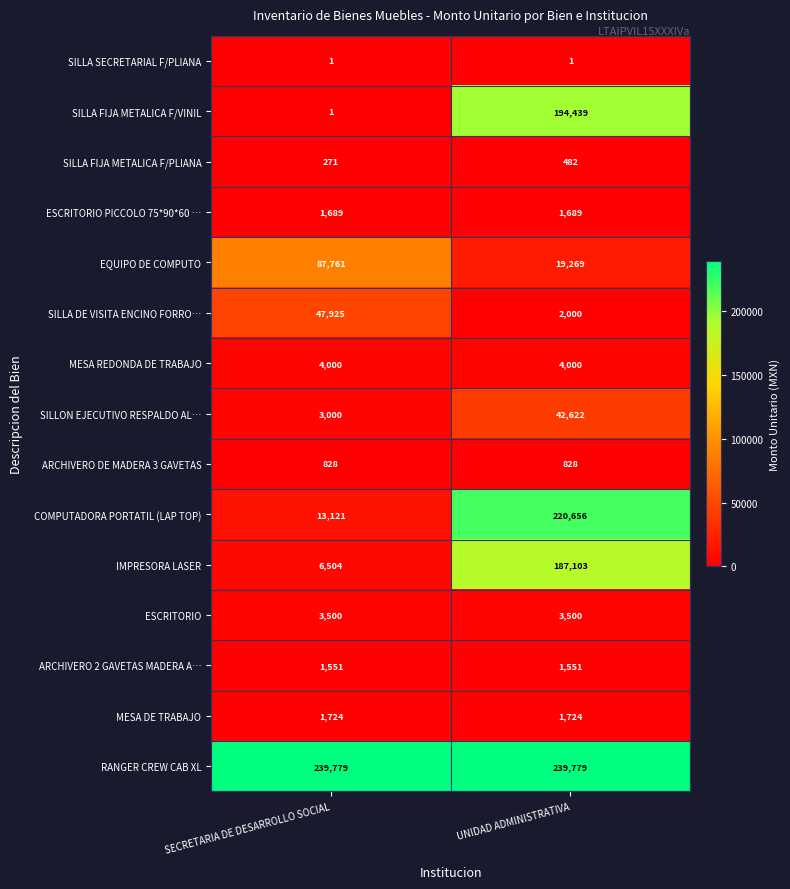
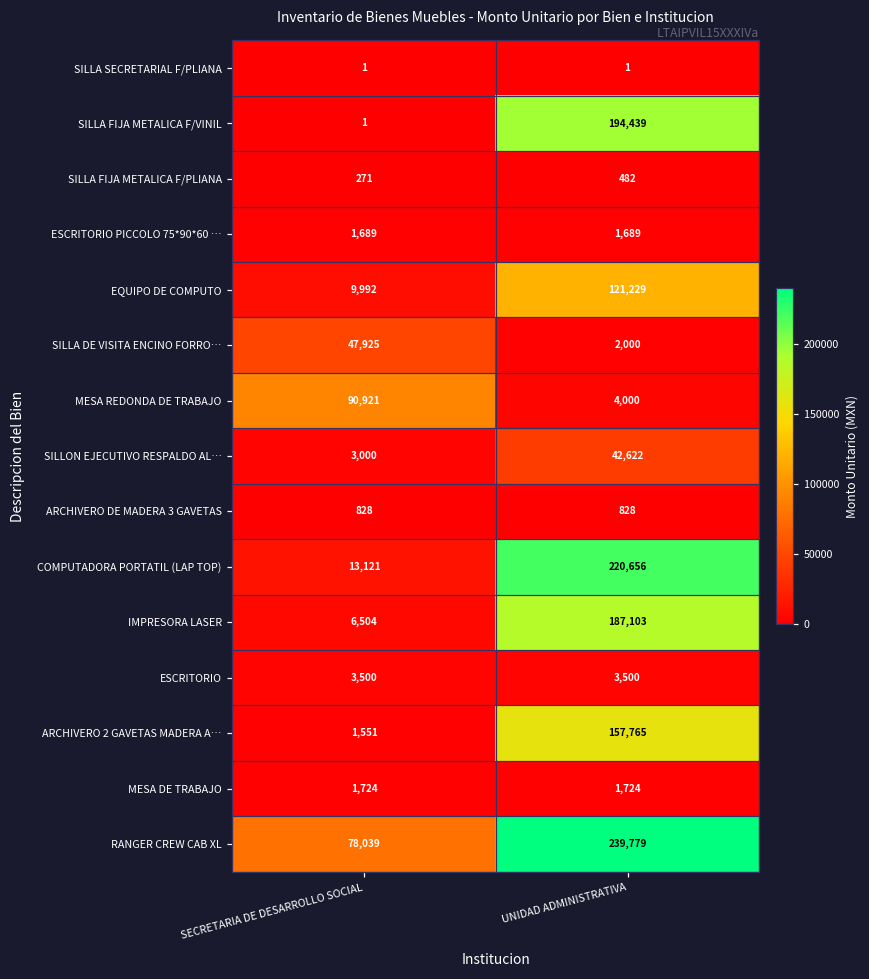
  {
    "SILLA SECRETARIAL F/PLIANA": {
      "SECRETARIA DE DESARROLLO SOCIAL": "1",
      "UNIDAD ADMINISTRATIVA": "1"
    },
    "SILLA FIJA METALICA F/VINIL": {
      "SECRETARIA DE DESARROLLO SOCIAL": "1",
      "UNIDAD ADMINISTRATIVA": "194,439"
    },
    "SILLA FIJA METALICA F/PLIANA": {
      "SECRETARIA DE DESARROLLO SOCIAL": "271",
      "UNIDAD ADMINISTRATIVA": "482"
    },
    "ESCRITORIO PICCOLO 75*90*60 …": {
      "SECRETARIA DE DESARROLLO SOCIAL": "1,689",
      "UNIDAD ADMINISTRATIVA": "1,689"
    },
    "EQUIPO DE COMPUTO": {
-     "SECRETARIA DE DESARROLLO SOCIAL": "87,761",
-     "UNIDAD ADMINISTRATIVA": "19,269"
+     "SECRETARIA DE DESARROLLO SOCIAL": "9,992",
+     "UNIDAD ADMINISTRATIVA": "121,229"
    },
    "SILLA DE VISITA ENCINO FORRO…": {
      "SECRETARIA DE DESARROLLO SOCIAL": "47,925",
      "UNIDAD ADMINISTRATIVA": "2,000"
    },
    "MESA REDONDA DE TRABAJO": {
-     "SECRETARIA DE DESARROLLO SOCIAL": "4,000",
+     "SECRETARIA DE DESARROLLO SOCIAL": "90,921",
      "UNIDAD ADMINISTRATIVA": "4,000"
    },
    "SILLON EJECUTIVO RESPALDO AL…": {
      "SECRETARIA DE DESARROLLO SOCIAL": "3,000",
      "UNIDAD ADMINISTRATIVA": "42,622"
    },
    "ARCHIVERO DE MADERA 3 GAVETAS": {
      "SECRETARIA DE DESARROLLO SOCIAL": "828",
      "UNIDAD ADMINISTRATIVA": "828"
    },
    "COMPUTADORA PORTATIL (LAP TOP)": {
      "SECRETARIA DE DESARROLLO SOCIAL": "13,121",
      "UNIDAD ADMINISTRATIVA": "220,656"
    },
    "IMPRESORA LASER": {
      "SECRETARIA DE DESARROLLO SOCIAL": "6,504",
      "UNIDAD ADMINISTRATIVA": "187,103"
    },
    "ESCRITORIO": {
      "SECRETARIA DE DESARROLLO SOCIAL": "3,500",
      "UNIDAD ADMINISTRATIVA": "3,500"
    },
    "ARCHIVERO 2 GAVETAS MADERA A…": {
      "SECRETARIA DE DESARROLLO SOCIAL": "1,551",
-     "UNIDAD ADMINISTRATIVA": "1,551"
+     "UNIDAD ADMINISTRATIVA": "157,765"
    },
    "MESA DE TRABAJO": {
      "SECRETARIA DE DESARROLLO SOCIAL": "1,724",
      "UNIDAD ADMINISTRATIVA": "1,724"
    },
    "RANGER CREW CAB XL": {
-     "SECRETARIA DE DESARROLLO SOCIAL": "239,779",
+     "SECRETARIA DE DESARROLLO SOCIAL": "78,039",
      "UNIDAD ADMINISTRATIVA": "239,779"
    }
  }
